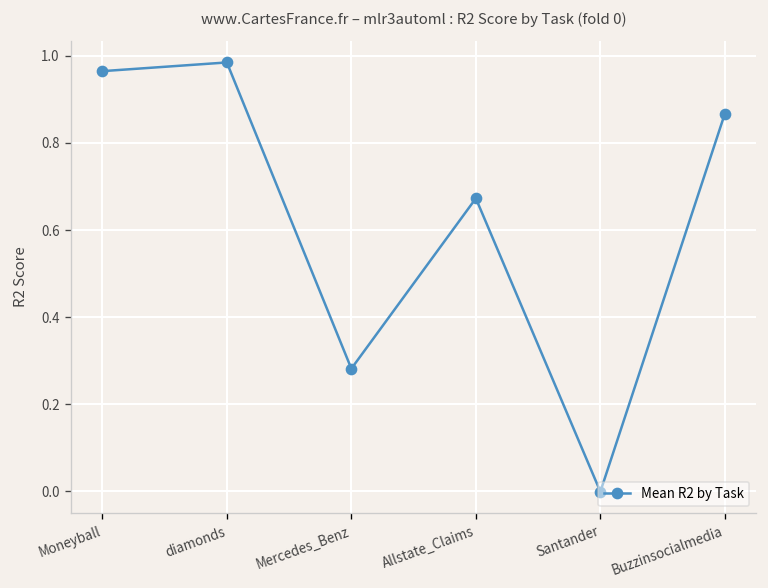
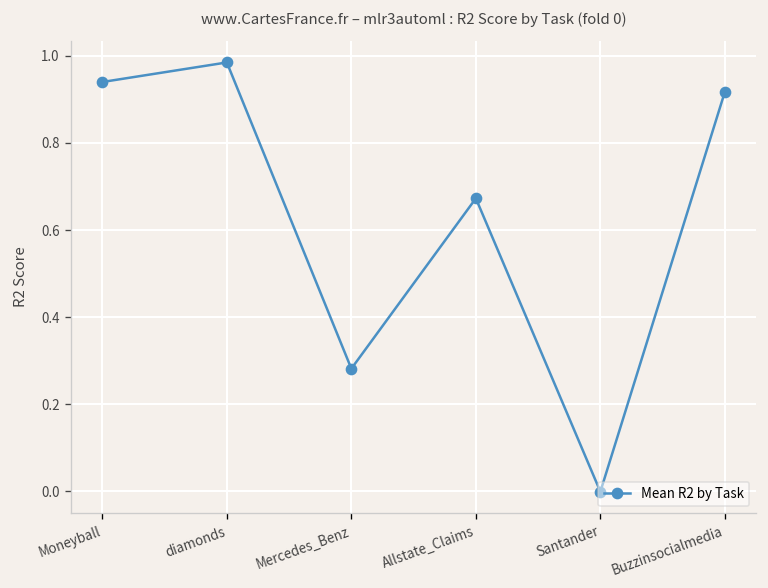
  {
-   "Moneyball": 0.96,
+   "Moneyball": 0.94,
    "diamonds": 0.98,
    "Mercedes_Benz": 0.28,
    "Allstate_Claims": 0.67,
-   "Buzzinsocialmedia": 0.87
+   "Buzzinsocialmedia": 0.92
  }
